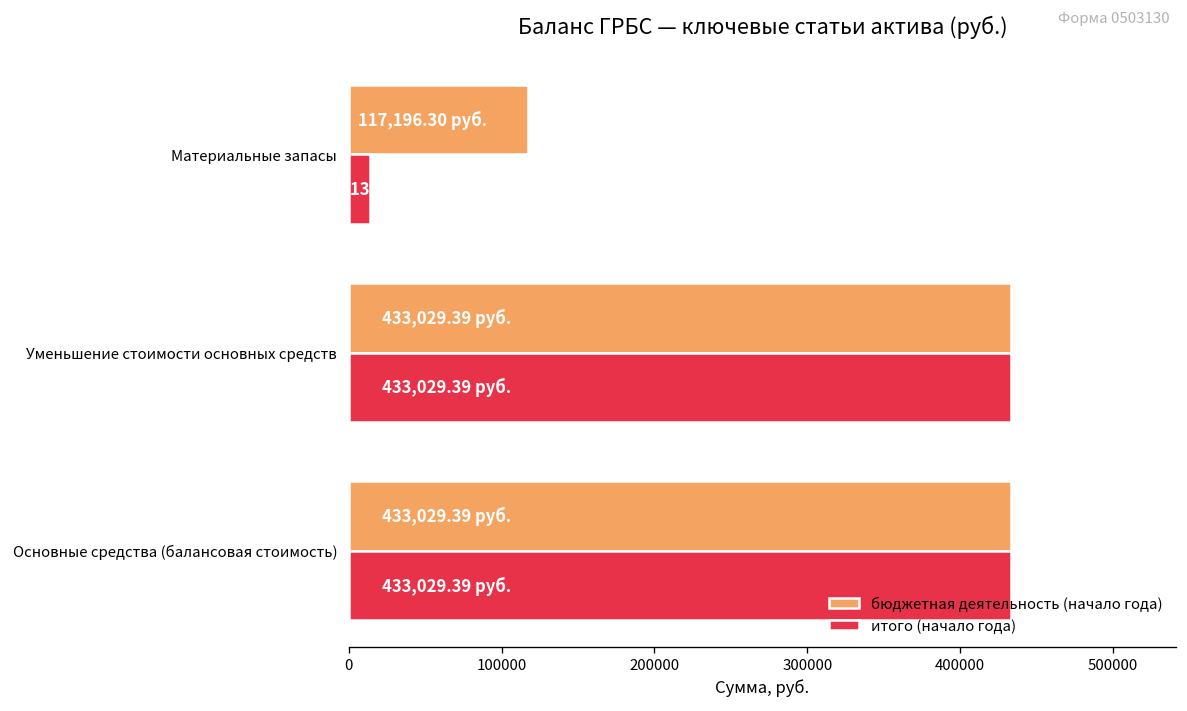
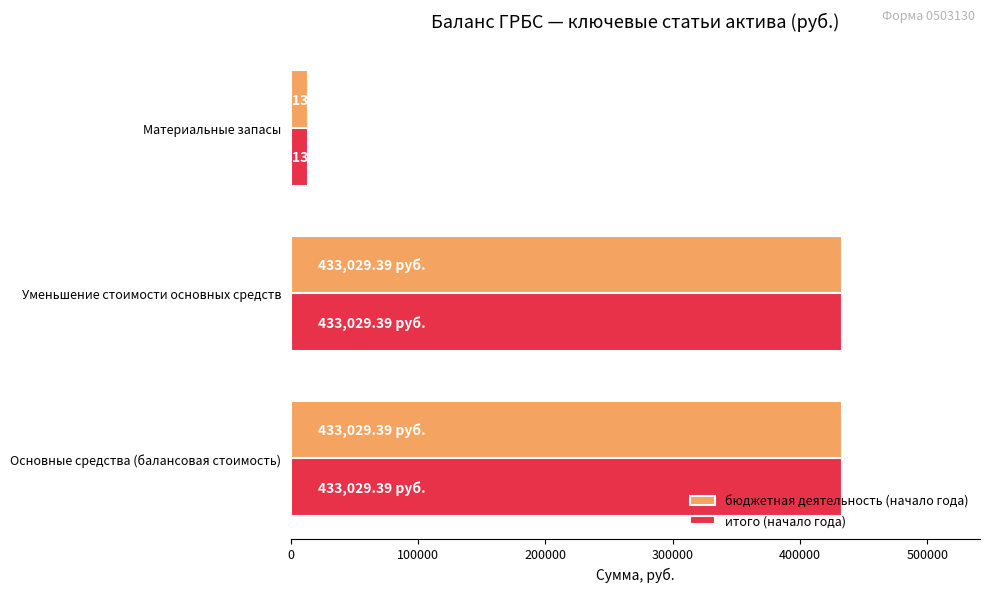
  {
    "бюджетная деятельность (начало года)": {
-     "Материальные запасы": "117000"
+     "Материальные запасы": "14000"
    },
    "итого (начало года)": {
      "Уменьшение стоимости основных средств": "433,029.39",
      "Основные средства (балансовая стоимость)": "433,029.39"
    }
  }
